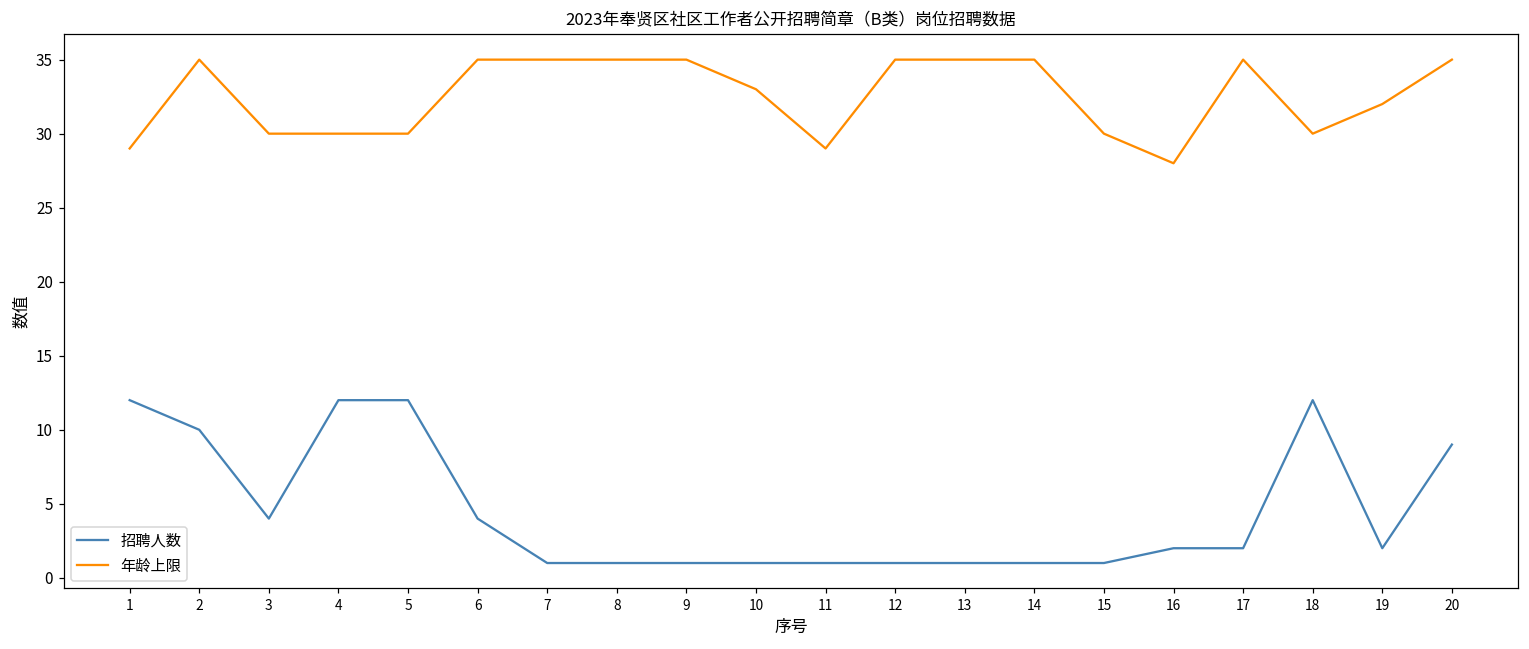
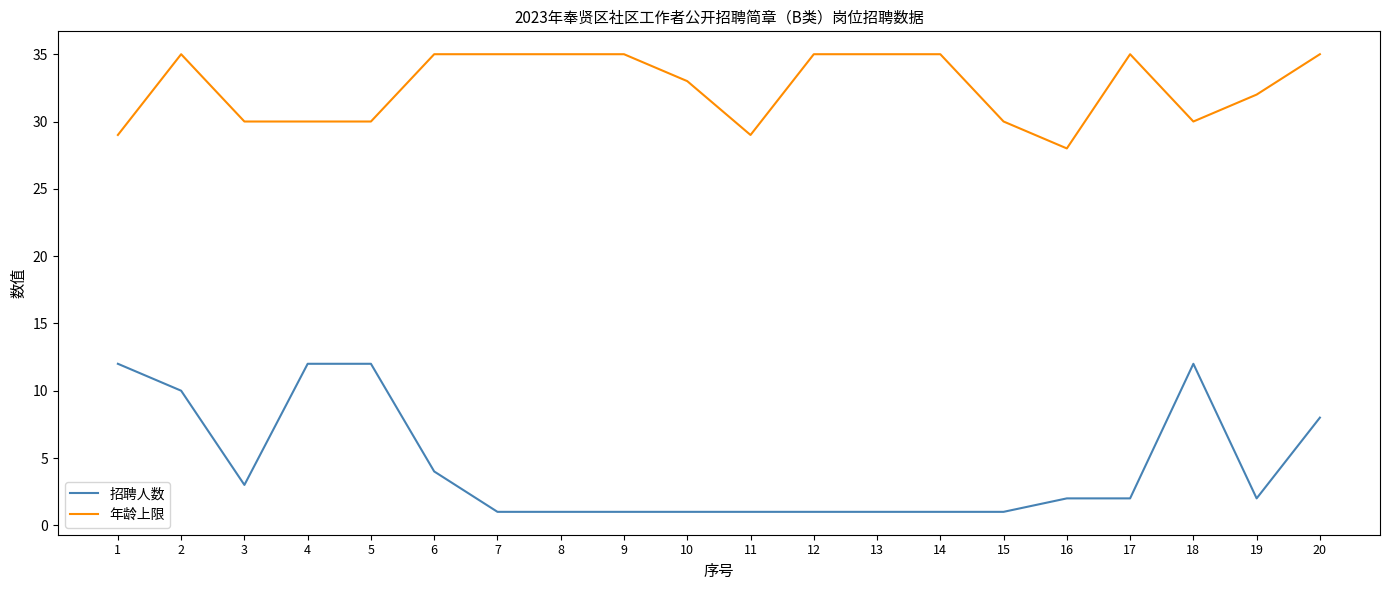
  {
    "招聘人数": {
      "1": 12,
      "2": 10,
-     "3": 4,
+     "3": 3,
      "4": 12,
      "5": 12,
      "6": 4,
      "7": 1,
      "8": 1,
      "9": 1,
      "10": 1,
      "11": 1,
      "12": 1,
      "13": 1,
      "14": 1,
      "15": 1,
      "16": 2,
      "17": 2,
      "18": 12,
      "19": 2,
-     "20": 9
+     "20": 8
    },
    "年龄上限": {
      "1": 29,
      "2": 35,
      "3": 30,
      "4": 30,
      "5": 30,
      "6": 35,
      "7": 35,
      "8": 35,
      "9": 35,
      "10": 33,
      "11": 29,
      "12": 35,
      "13": 35,
      "14": 35,
      "15": 30,
      "16": 28,
      "17": 35,
      "18": 30,
      "19": 32,
      "20": 35
    }
  }
